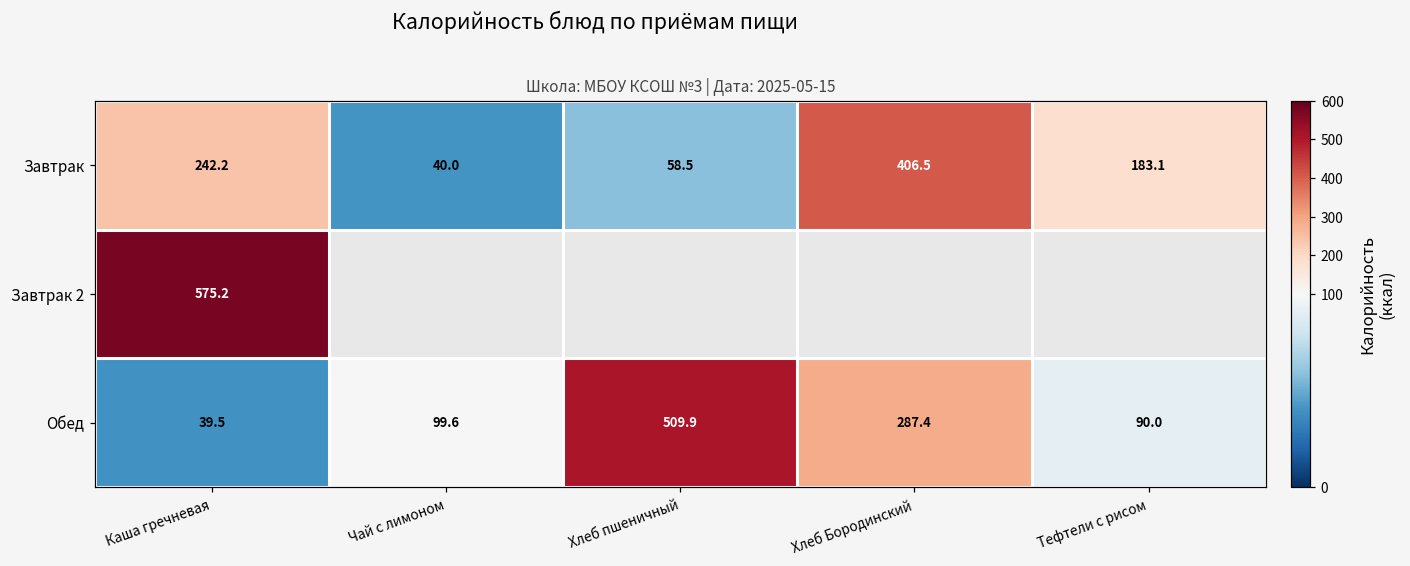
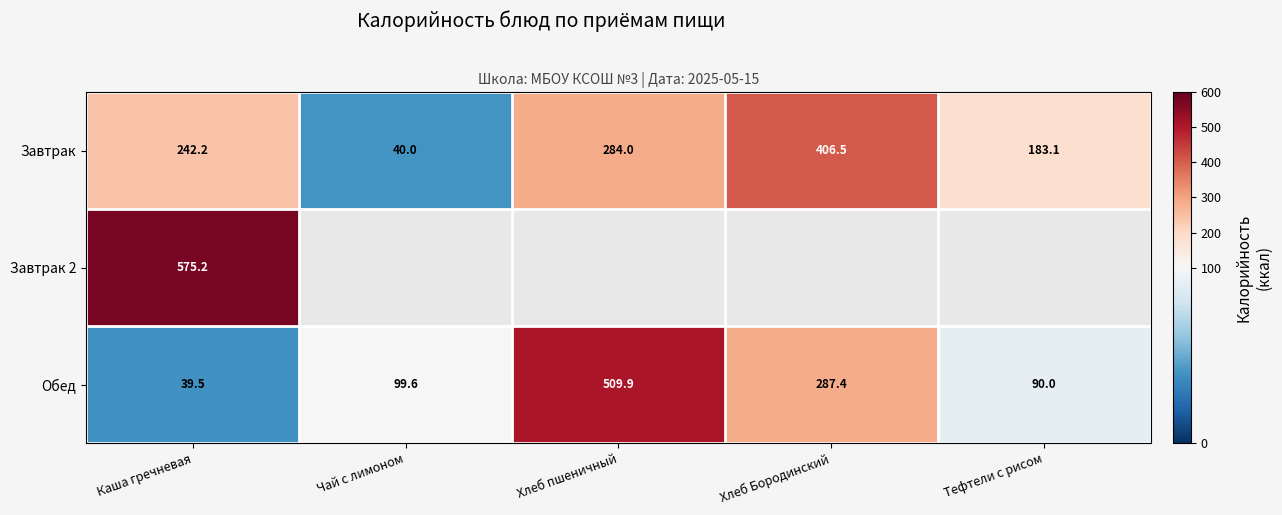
  {
    "Завтрак": {
      "Каша гречневая": 242.2,
      "Чай с лимоном": 40.0,
-     "Хлеб пшеничный": 58.5,
+     "Хлеб пшеничный": 284.0,
      "Хлеб Бородинский": 406.5,
      "Тефтели с рисом": 183.1
    },
    "Завтрак 2": {
      "Каша гречневая": 575.2
    },
    "Обед": {
      "Каша гречневая": 39.5,
      "Чай с лимоном": 99.6,
      "Хлеб пшеничный": 509.9,
      "Хлеб Бородинский": 287.4,
      "Тефтели с рисом": 90.0
    }
  }
